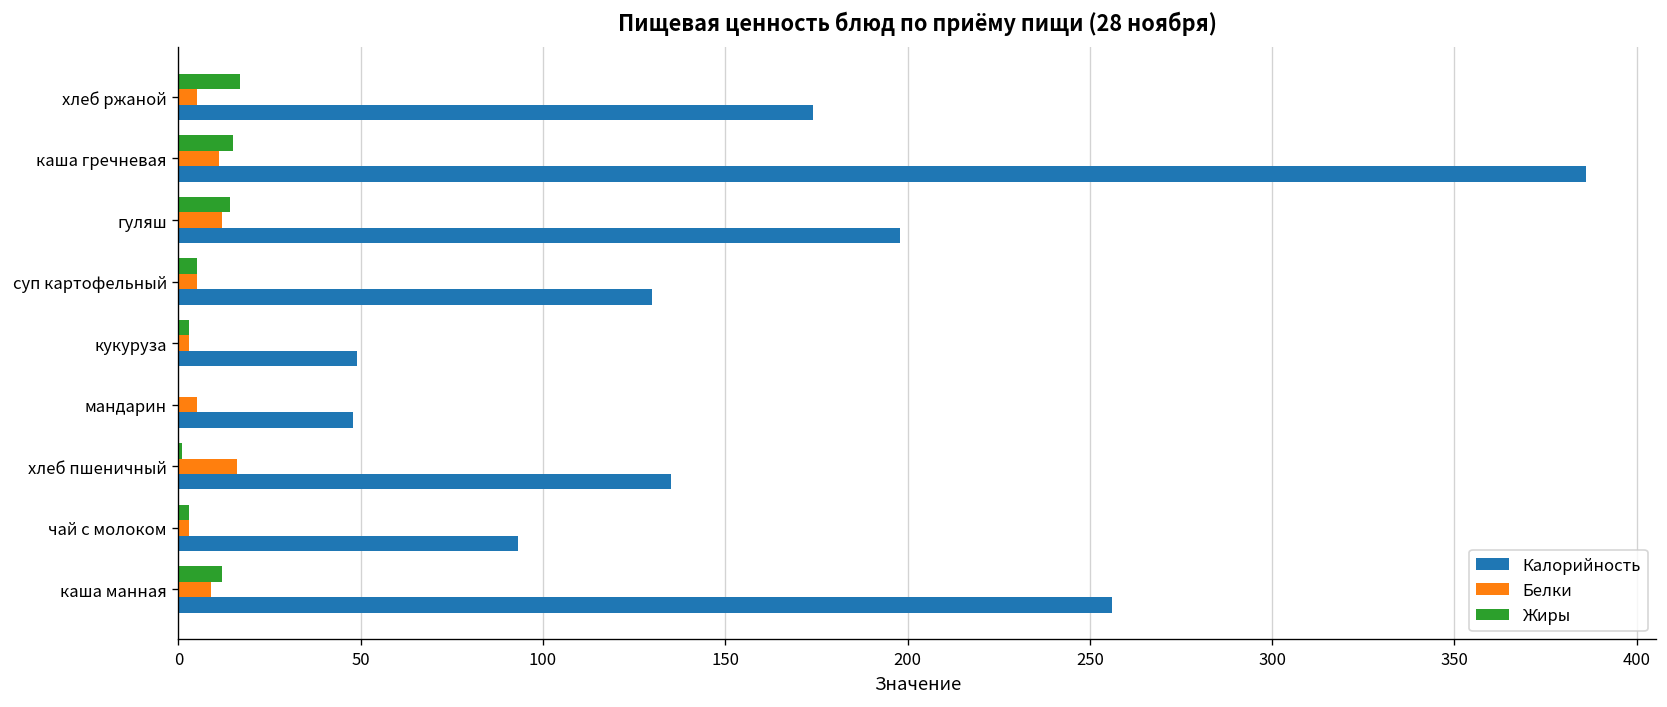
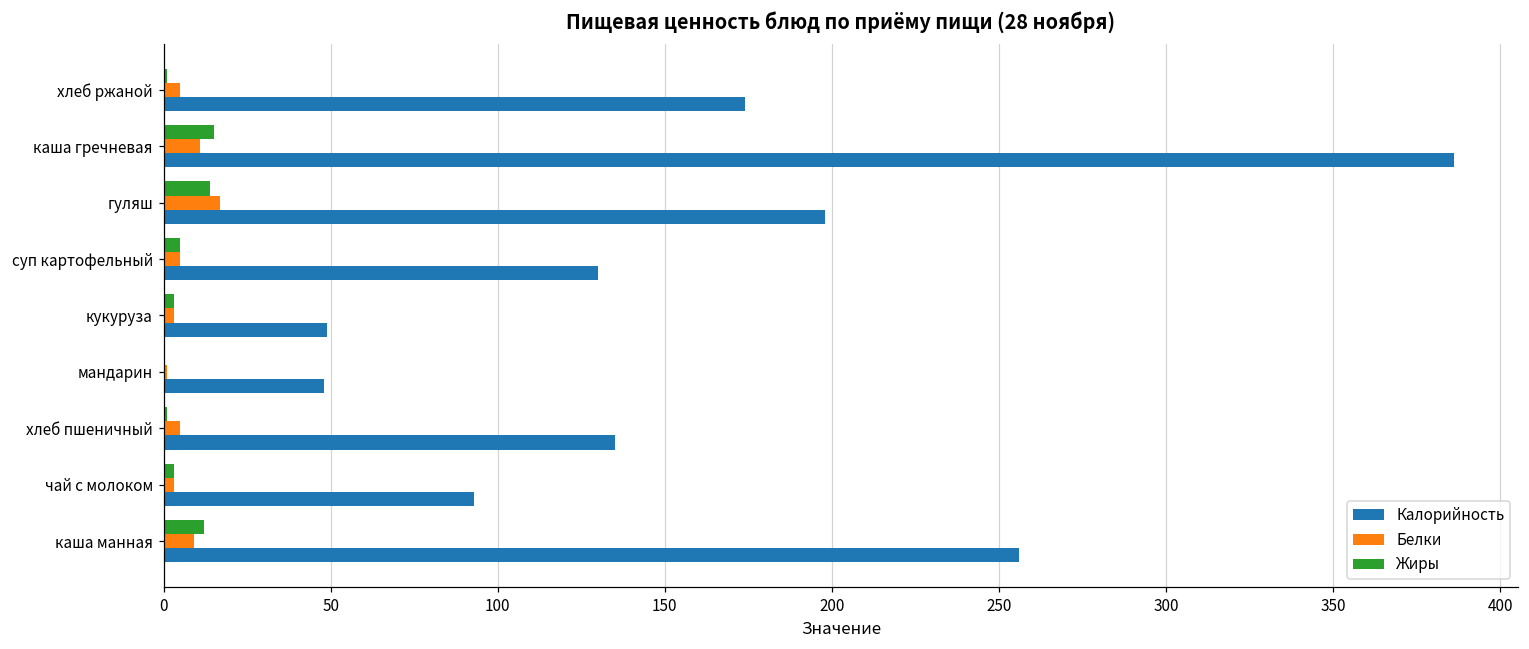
  {
    "Калорийность": {
      "хлеб ржаной": 174,
      "каша гречневая": 386,
      "гуляш": 198,
      "суп картофельный": 130,
      "кукуруза": 49,
      "мандарин": 48,
      "хлеб пшеничный": 135,
      "чай с молоком": 93,
      "каша манная": 256
    },
    "Белки": {
      "хлеб ржаной": 5,
      "каша гречневая": 11,
-     "гуляш": 12,
+     "гуляш": 17,
      "суп картофельный": 5,
      "кукуруза": 3,
-     "мандарин": 5,
-     "хлеб пшеничный": 16,
+     "мандарин": 1,
+     "хлеб пшеничный": 5,
      "чай с молоком": 3,
      "каша манная": 9
    },
    "Жиры": {
-     "хлеб ржаной": 17,
+     "хлеб ржаной": 1,
      "каша гречневая": 15,
      "гуляш": 14,
      "суп картофельный": 5,
      "кукуруза": 3,
      "мандарин": 0,
      "хлеб пшеничный": 1,
      "чай с молоком": 3,
      "каша манная": 12
    }
  }
